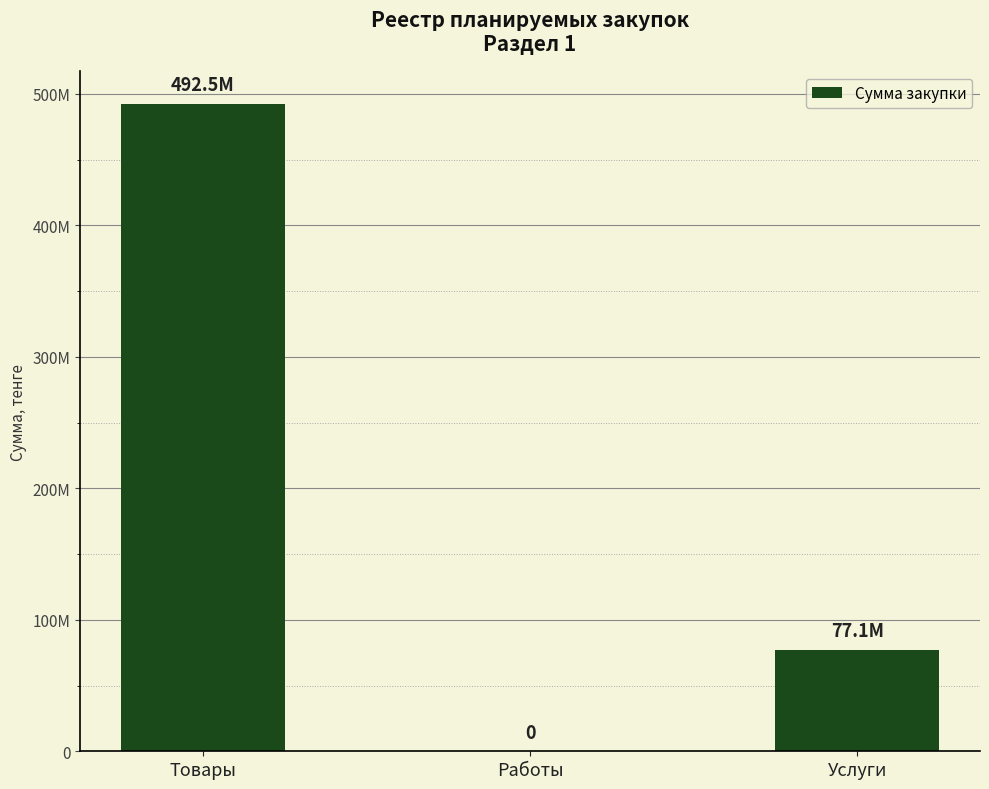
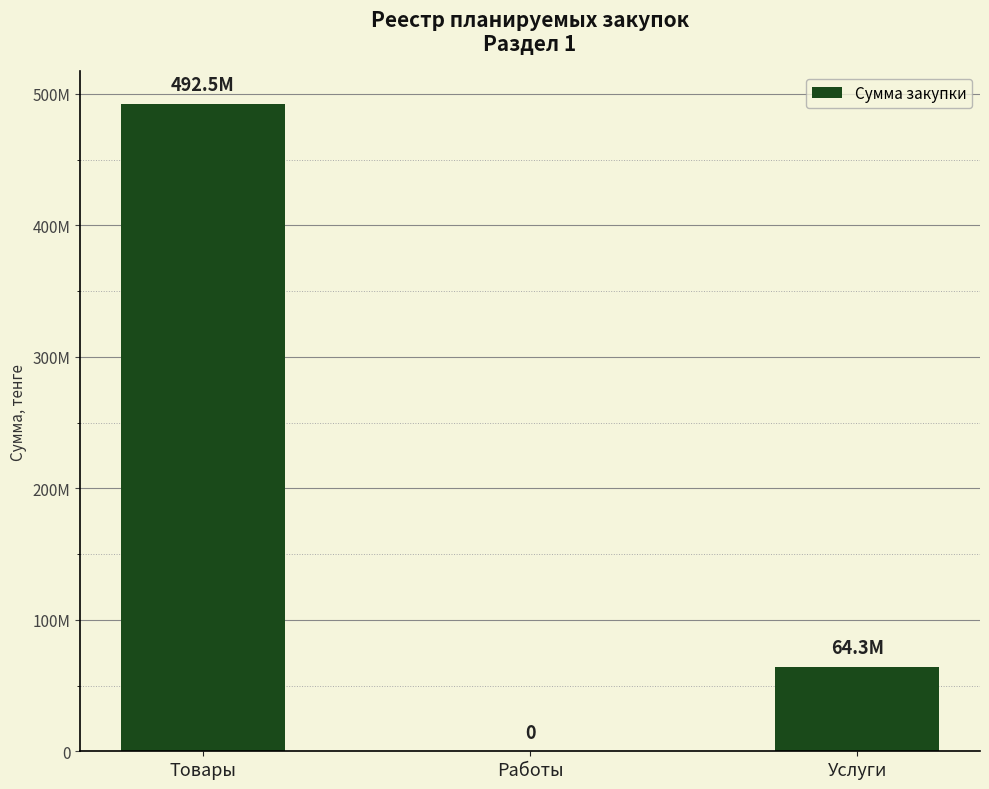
  {
    "Товары": "492.5M",
    "Работы": "0",
-   "Услуги": "77.1M"
+   "Услуги": "64.3M"
  }
